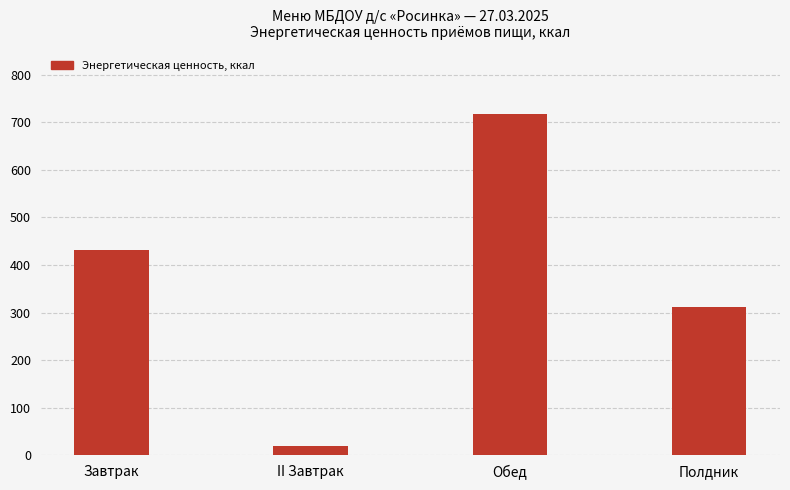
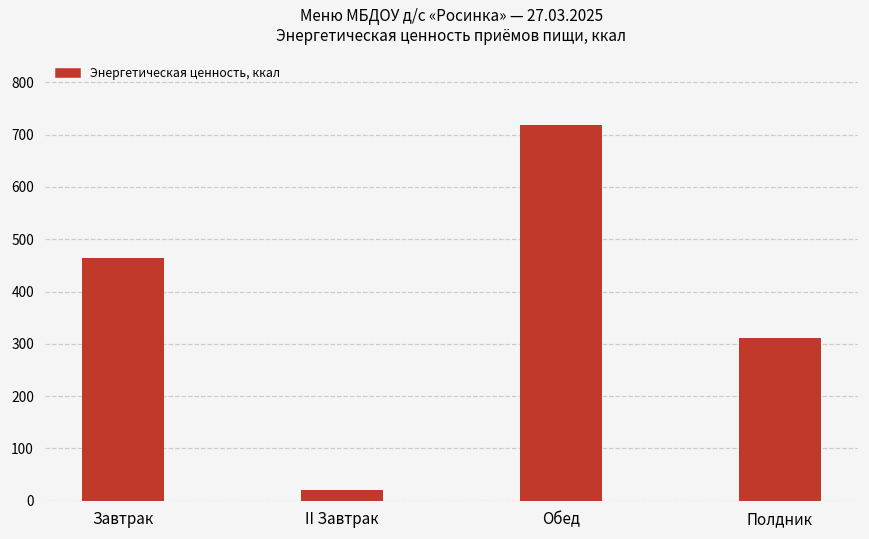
  {
-   "Завтрак": 430,
+   "Завтрак": 460,
    "II Завтрак": 20,
    "Обед": 720,
    "Полдник": 310
  }
